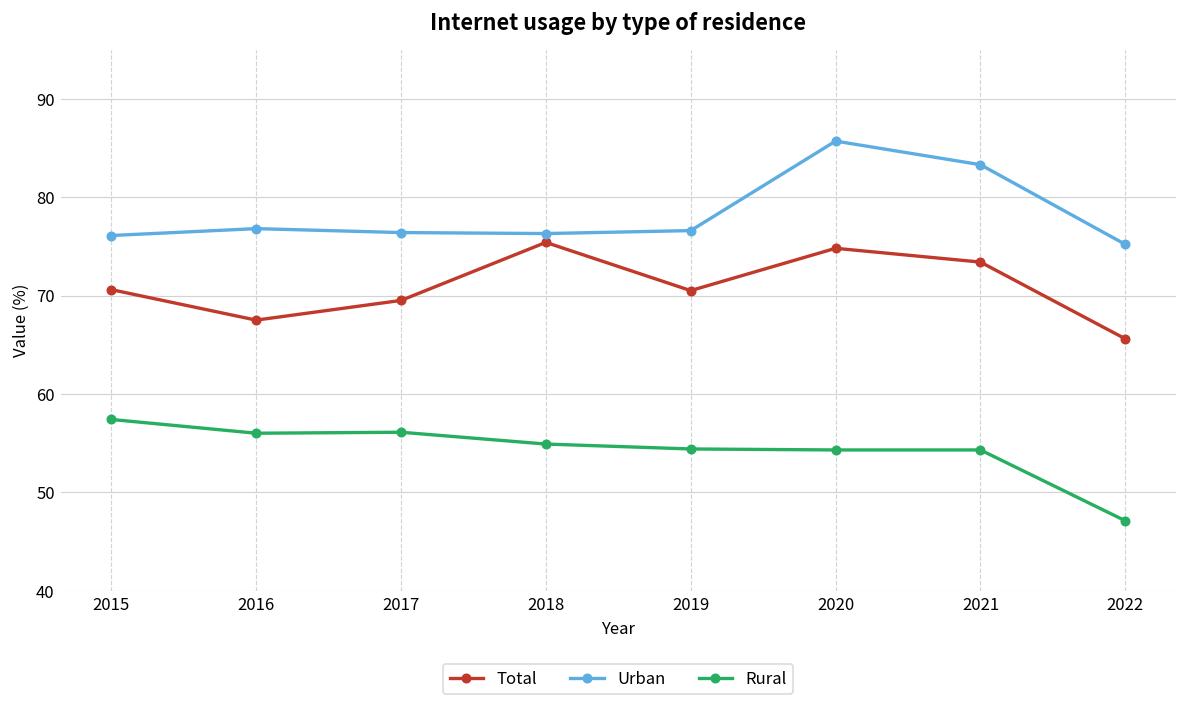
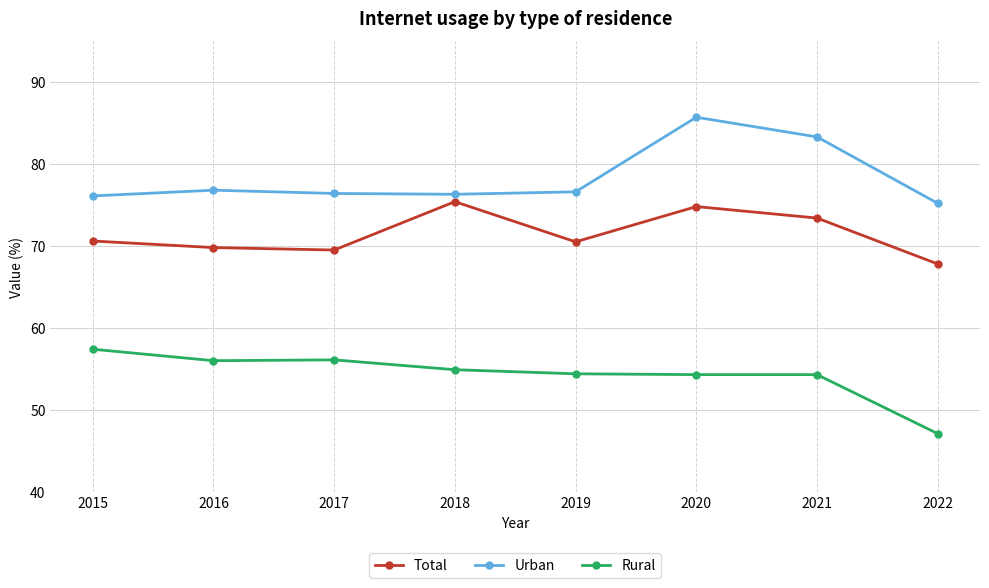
  {
    "Total": {
      "2015": 71,
-     "2016": 68,
+     "2016": 70,
      "2017": 70,
      "2018": 75,
      "2019": 71,
      "2020": 75,
      "2021": 73,
-     "2022": 66
+     "2022": 68
    },
    "Urban": {
      "2015": 76,
      "2016": 77,
      "2017": 76,
      "2018": 76,
      "2019": 77,
      "2020": 86,
      "2021": 83,
      "2022": 75
    },
    "Rural": {
      "2015": 57,
      "2016": 56,
      "2017": 56,
      "2018": 55,
      "2019": 54,
      "2020": 54,
      "2021": 54,
      "2022": 47
    }
  }
